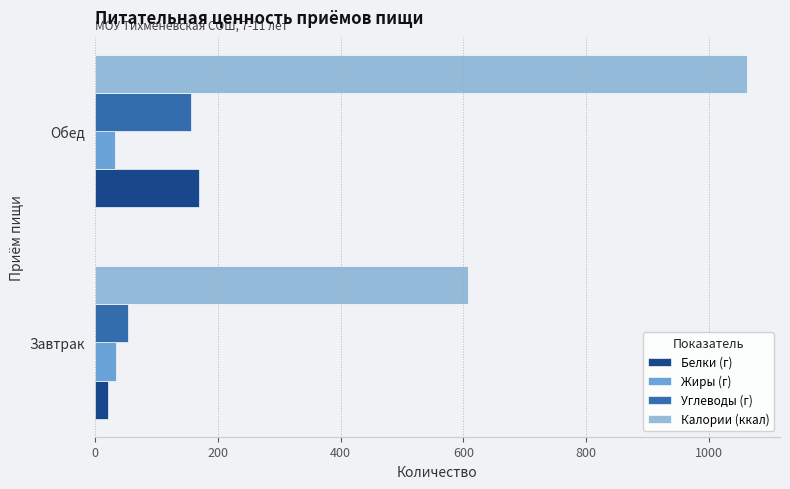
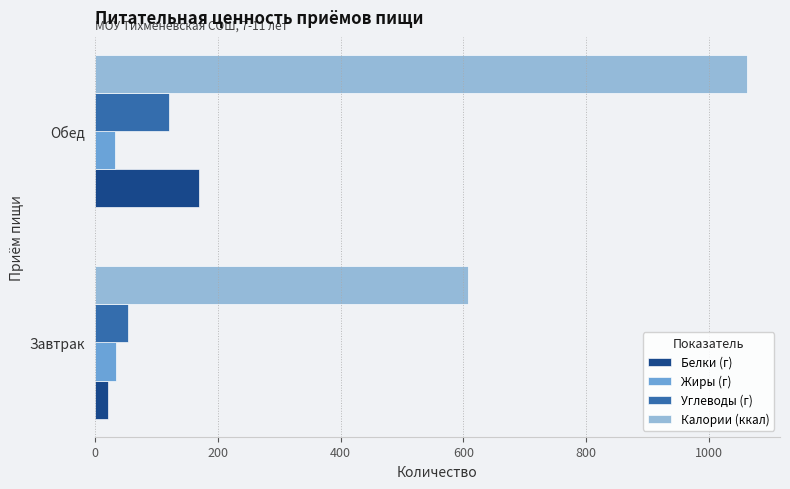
  {
    "Белки (г)": {
      "Обед": 170,
      "Завтрак": 20
    },
    "Углеводы (г)": {
-     "Обед": 160,
+     "Обед": 120,
      "Завтрак": 50
    }
  }
